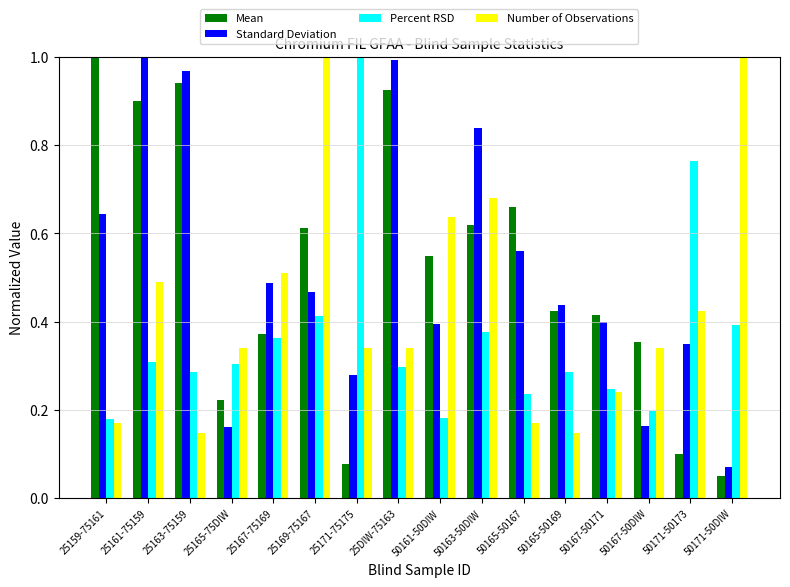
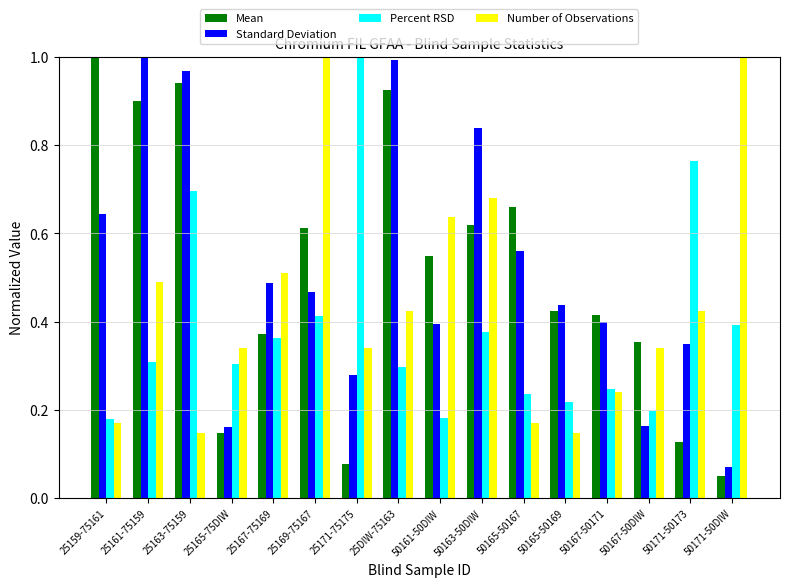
  {
    "Mean": {
      "25159-75161": 1.00,
      "25161-75159": 0.90,
      "25163-75159": 0.94,
-     "25165-75DIW": 0.22,
+     "25165-75DIW": 0.15,
      "25167-75169": 0.37,
      "25169-75167": 0.61,
      "25171-75175": 0.08,
      "25DIW-75163": 0.92,
      "50161-50DIW": 0.55,
      "50163-50DIW": 0.62,
      "50165-50167": 0.66,
      "50165-50169": 0.42,
      "50167-50171": 0.42,
      "50167-50DIW": 0.35,
-     "50171-50173": 0.10,
+     "50171-50173": 0.13,
      "50171-50DIW": 0.05
    },
    "Standard Deviation": {
      "25159-75161": 0.64,
      "25161-75159": 1.00,
      "25163-75159": 0.97,
      "25165-75DIW": 0.16,
      "25167-75169": 0.49,
      "25169-75167": 0.47,
      "25171-75175": 0.28,
      "25DIW-75163": 0.99,
      "50161-50DIW": 0.39,
      "50163-50DIW": 0.84,
      "50165-50167": 0.56,
      "50165-50169": 0.44,
      "50167-50171": 0.40,
      "50167-50DIW": 0.16,
      "50171-50173": 0.35,
      "50171-50DIW": 0.07
    },
    "Percent RSD": {
      "25159-75161": 0.18,
      "25161-75159": 0.31,
-     "25163-75159": 0.29,
+     "25163-75159": 0.70,
      "25165-75DIW": 0.30,
      "25167-75169": 0.36,
      "25169-75167": 0.41,
      "25171-75175": 1.00,
      "25DIW-75163": 0.30,
      "50161-50DIW": 0.18,
      "50163-50DIW": 0.38,
      "50165-50167": 0.24,
-     "50165-50169": 0.29,
+     "50165-50169": 0.22,
      "50167-50171": 0.25,
      "50167-50DIW": 0.20,
      "50171-50173": 0.76,
      "50171-50DIW": 0.39
    },
    "Number of Observations": {
      "25159-75161": 0.17,
      "25161-75159": 0.49,
      "25163-75159": 0.15,
      "25165-75DIW": 0.34,
      "25167-75169": 0.51,
      "25169-75167": 1.00,
      "25171-75175": 0.34,
-     "25DIW-75163": 0.34,
+     "25DIW-75163": 0.43,
      "50161-50DIW": 0.64,
      "50163-50DIW": 0.68,
      "50165-50167": 0.17,
      "50165-50169": 0.15,
      "50167-50171": 0.24,
      "50167-50DIW": 0.34,
      "50171-50173": 0.43,
      "50171-50DIW": 1.00
    }
  }
